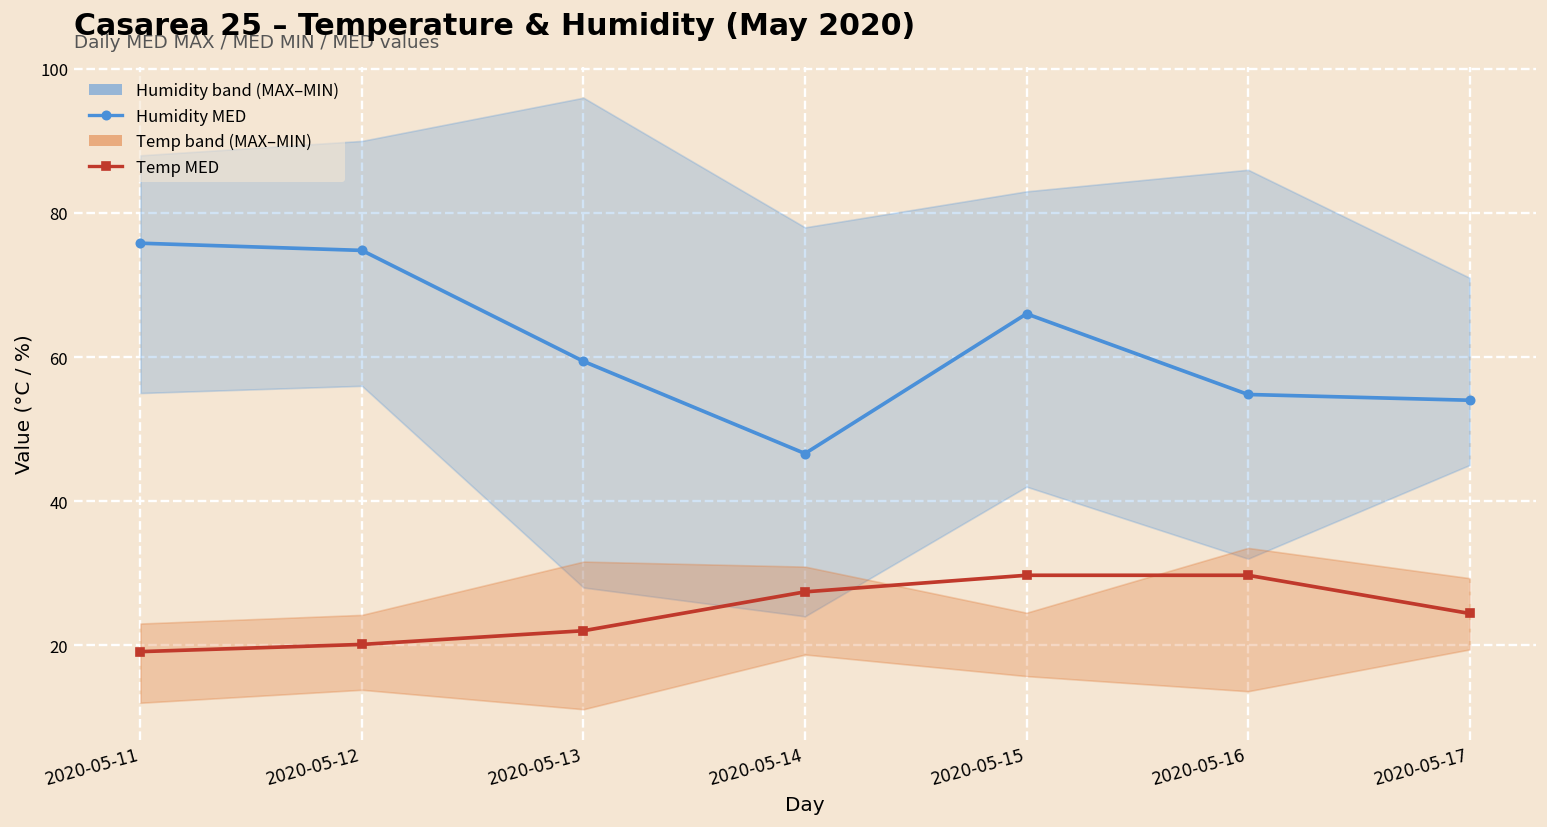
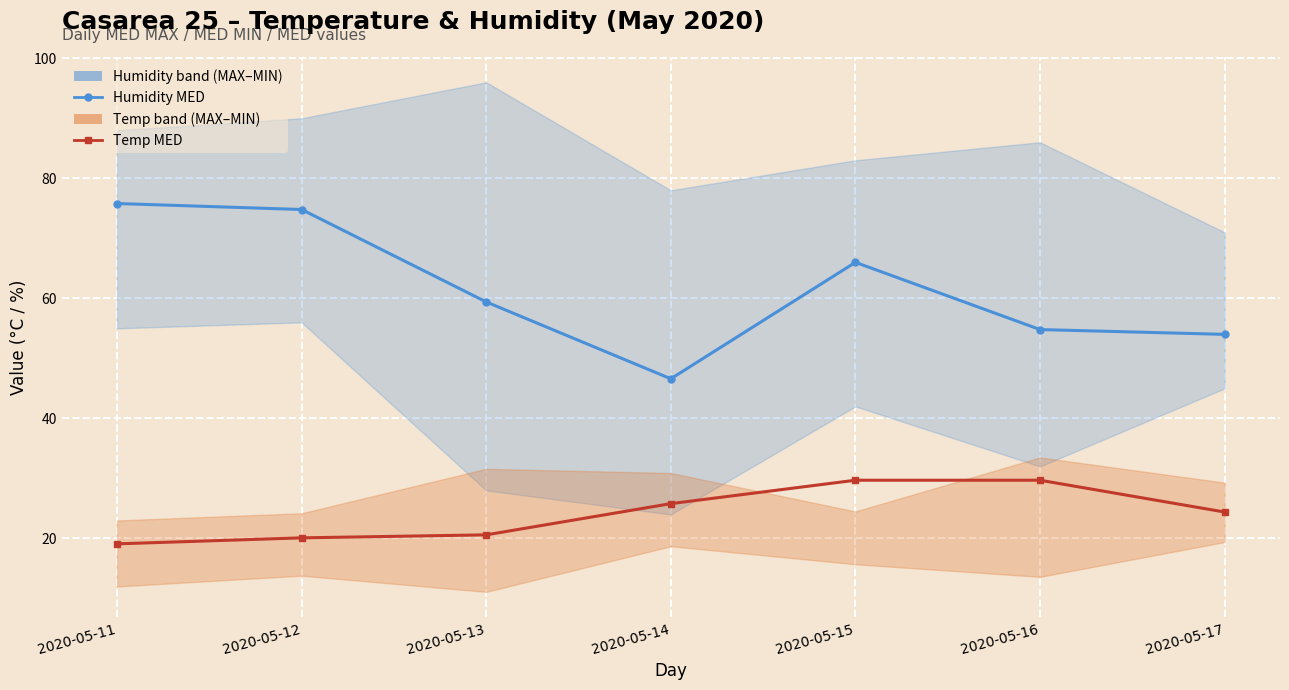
  {
    "Temp MED": {
      "2020-05-11": 19,
      "2020-05-12": 20,
-     "2020-05-13": 22,
-     "2020-05-14": 27,
+     "2020-05-13": 21,
+     "2020-05-14": 26,
      "2020-05-15": 30,
      "2020-05-16": 30,
      "2020-05-17": 24
    }
  }
